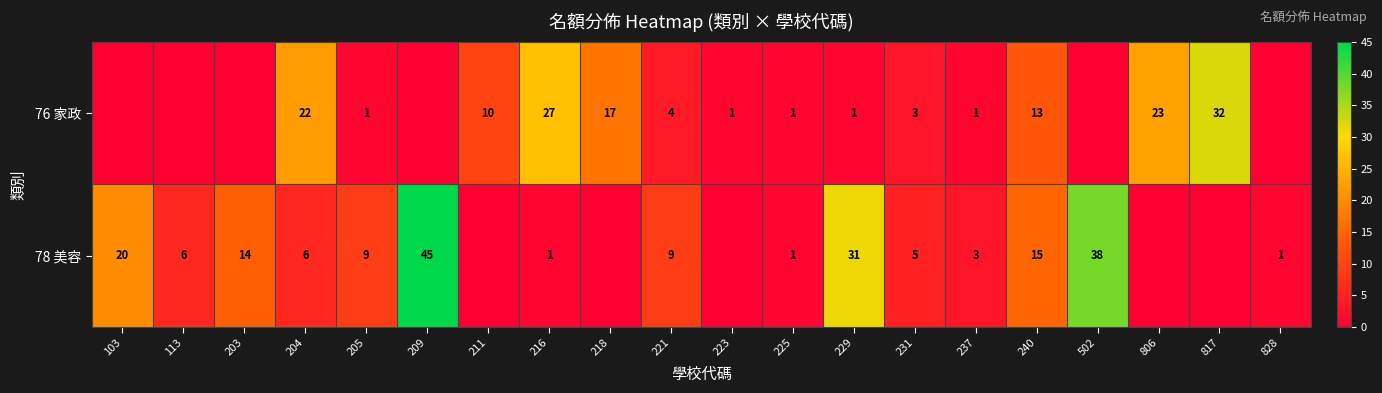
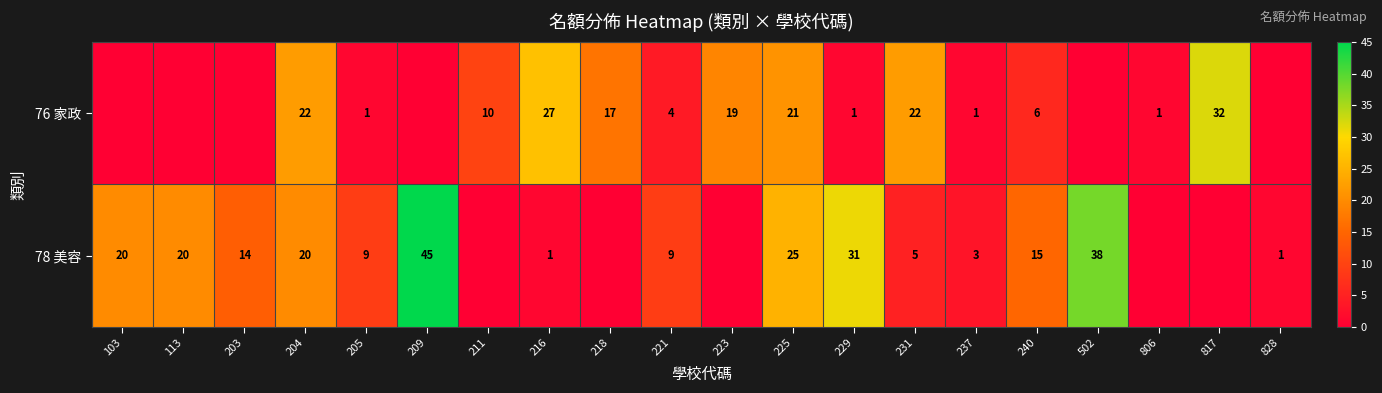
  {
    "76 家政": {
      "204": 22,
      "205": 1,
      "211": 10,
      "216": 27,
      "218": 17,
      "221": 4,
-     "223": 1,
-     "225": 1,
+     "223": 19,
+     "225": 21,
      "229": 1,
-     "231": 3,
+     "231": 22,
      "237": 1,
-     "240": 13,
-     "806": 23,
+     "240": 6,
+     "806": 1,
      "817": 32
    },
    "78 美容": {
      "103": 20,
-     "113": 6,
+     "113": 20,
      "203": 14,
-     "204": 6,
+     "204": 20,
      "205": 9,
      "209": 45,
      "216": 1,
      "221": 9,
-     "225": 1,
+     "225": 25,
      "229": 31,
      "231": 5,
      "237": 3,
      "240": 15,
      "502": 38,
      "828": 1
    }
  }
